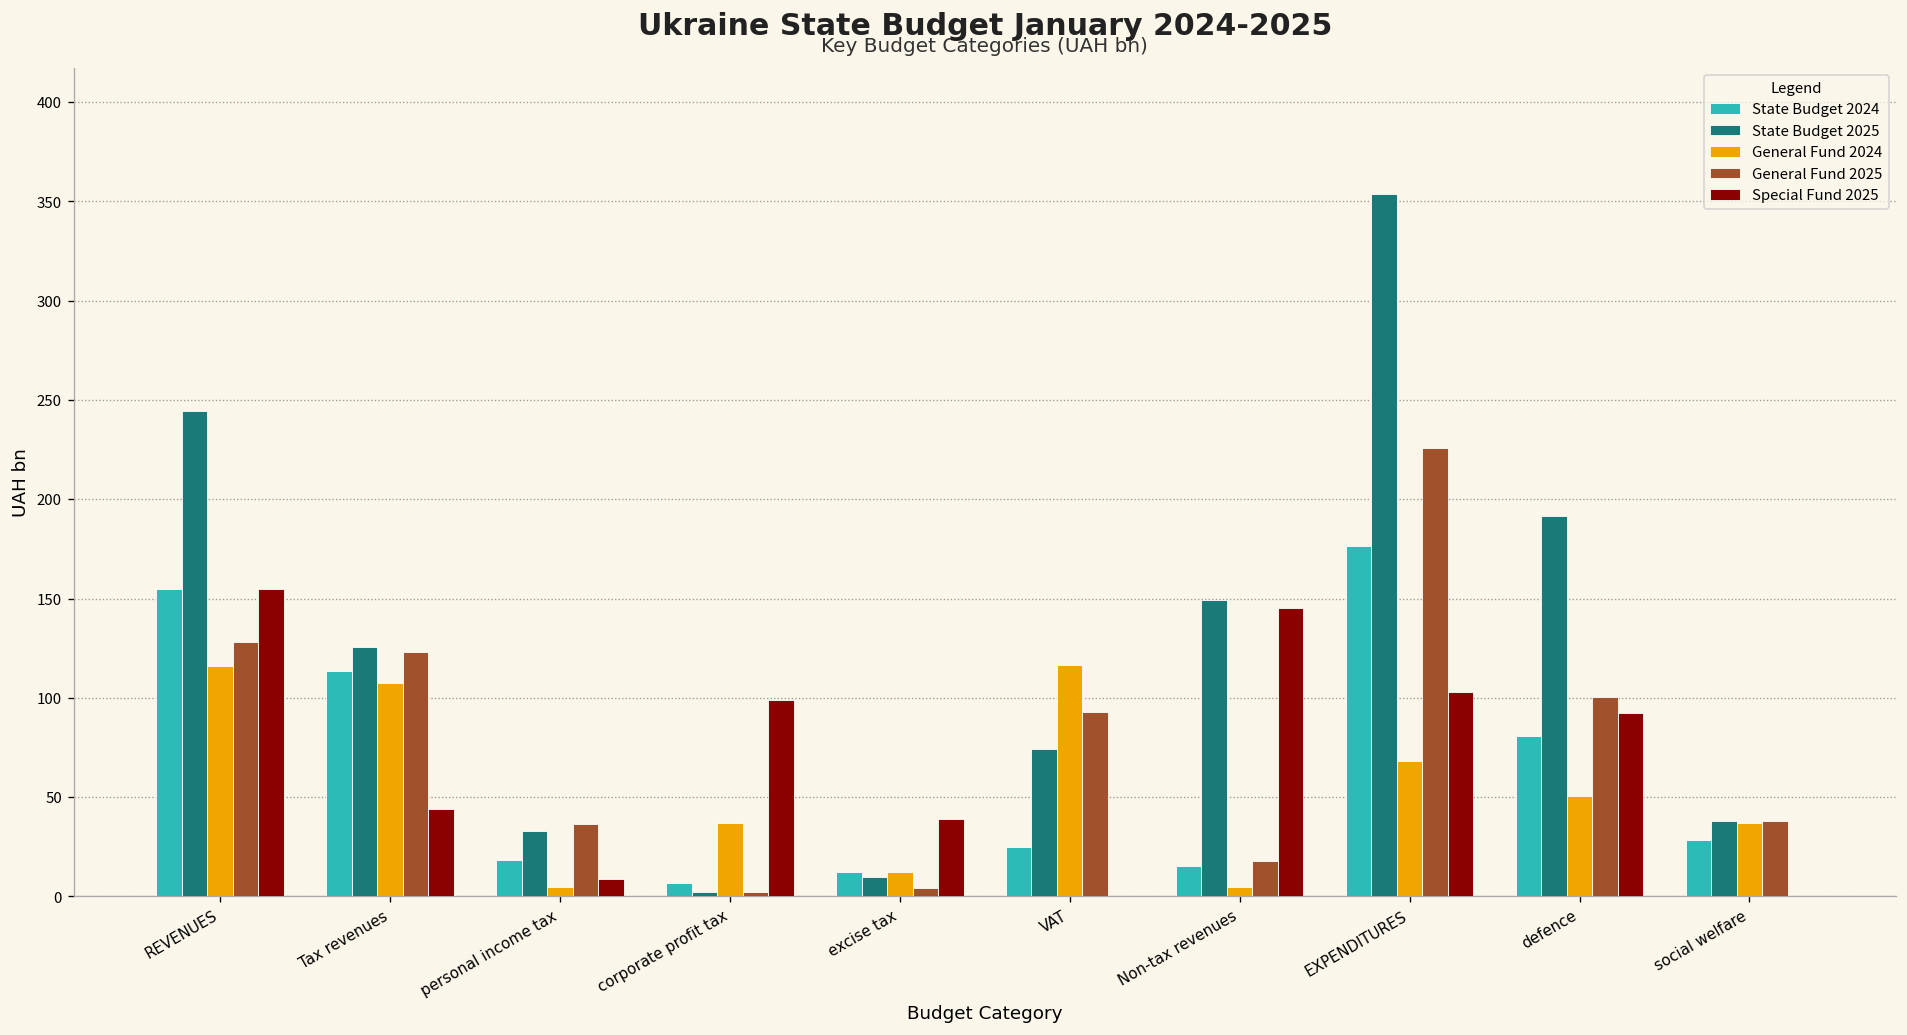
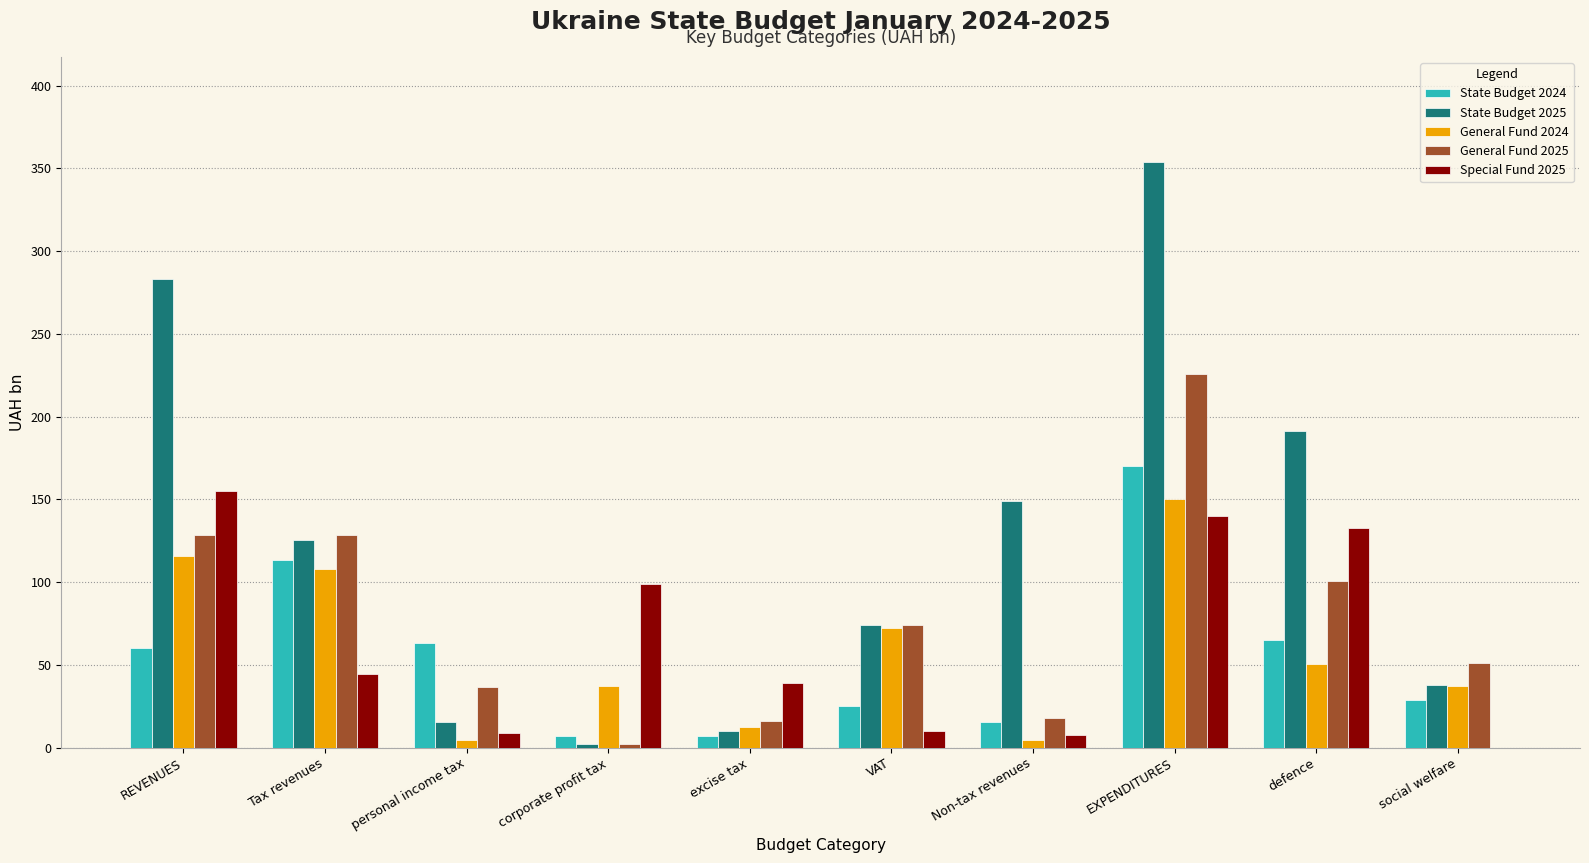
  {
    "State Budget 2024": {
-     "REVENUES": 155,
+     "REVENUES": 60,
      "Tax revenues": 113,
-     "personal income tax": 19,
+     "personal income tax": 63,
      "corporate profit tax": 7,
-     "excise tax": 12,
+     "excise tax": 7,
      "VAT": 25,
      "Non-tax revenues": 15,
-     "EXPENDITURES": 177,
-     "defence": 81,
+     "EXPENDITURES": 170,
+     "defence": 65,
      "social welfare": 29
    },
    "State Budget 2025": {
-     "REVENUES": 244,
+     "REVENUES": 283,
      "Tax revenues": 126,
-     "personal income tax": 33,
+     "personal income tax": 16,
      "corporate profit tax": 2,
      "excise tax": 10,
      "VAT": 74,
      "Non-tax revenues": 149,
      "EXPENDITURES": 354,
      "defence": 191,
      "social welfare": 38
    },
    "General Fund 2024": {
      "REVENUES": 116,
      "Tax revenues": 108,
      "personal income tax": 5,
      "corporate profit tax": 37,
      "excise tax": 12,
-     "VAT": 117,
+     "VAT": 72,
      "Non-tax revenues": 5,
-     "EXPENDITURES": 68,
+     "EXPENDITURES": 150,
      "defence": 51,
      "social welfare": 37
    },
    "General Fund 2025": {
      "REVENUES": 128,
-     "Tax revenues": 123,
+     "Tax revenues": 129,
      "personal income tax": 36,
      "corporate profit tax": 2,
-     "excise tax": 4,
-     "VAT": 93,
+     "excise tax": 16,
+     "VAT": 74,
      "Non-tax revenues": 18,
      "EXPENDITURES": 226,
      "defence": 101,
-     "social welfare": 38
+     "social welfare": 51
    },
    "Special Fund 2025": {
      "REVENUES": 155,
      "Tax revenues": 44,
      "personal income tax": 9,
      "corporate profit tax": 99,
      "excise tax": 39,
-     "VAT": 0,
-     "Non-tax revenues": 145,
-     "EXPENDITURES": 103,
-     "defence": 92,
+     "VAT": 10,
+     "Non-tax revenues": 8,
+     "EXPENDITURES": 140,
+     "defence": 133,
      "social welfare": 0
    }
  }
